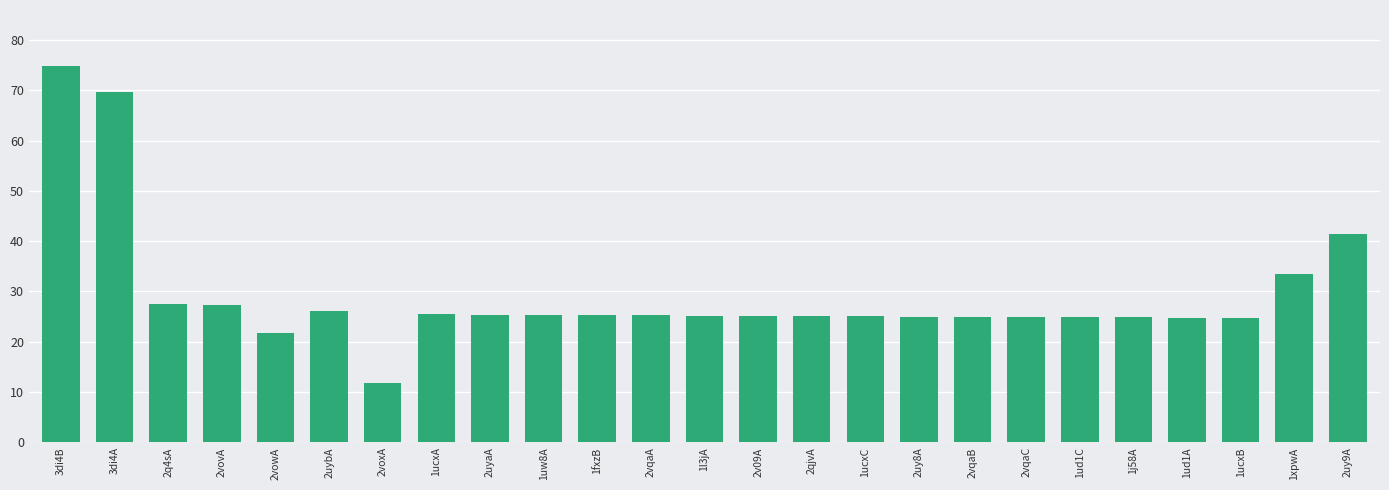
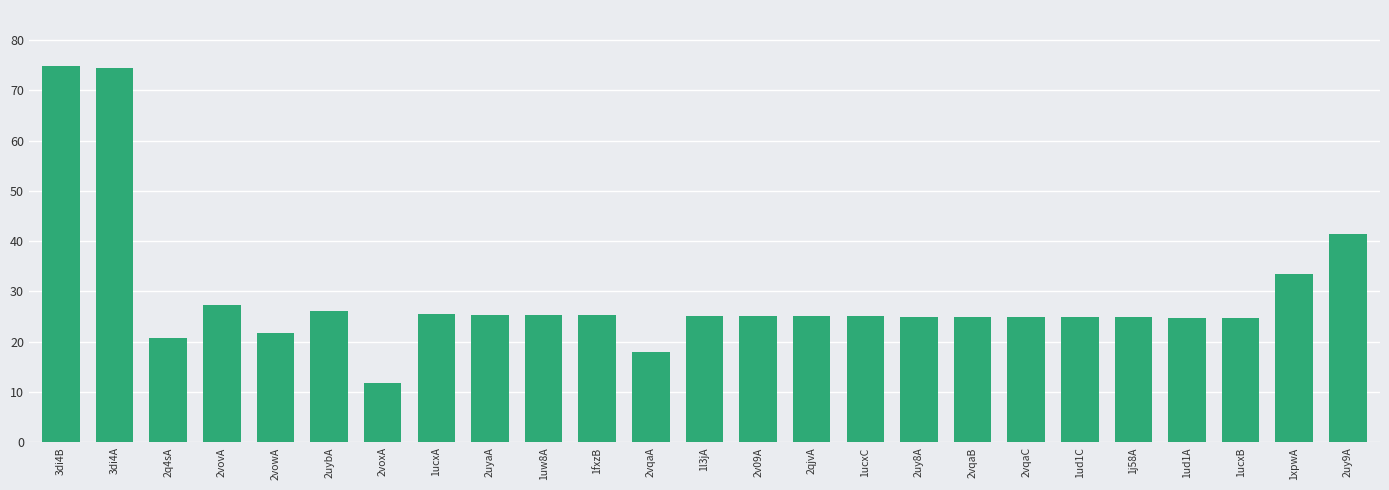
  {
    "3di4B": 75,
-   "3di4A": 70,
-   "2q4sA": 27,
+   "3di4A": 74,
+   "2q4sA": 21,
    "2vovA": 27,
    "2vowA": 22,
    "2uybA": 26,
    "2voxA": 12,
    "1ucxA": 26,
    "2uyaA": 25,
    "1uw8A": 25,
    "1fxzB": 25,
-   "2vqaA": 25,
+   "2vqaA": 18,
    "1l3jA": 25,
    "2v09A": 25,
    "2qjvA": 25,
    "1ucxC": 25,
    "2uy8A": 25,
    "2vqaB": 25,
    "2vqaC": 25,
    "1ud1C": 25,
    "1j58A": 25,
    "1ud1A": 25,
    "1ucxB": 25,
    "1xpwA": 34,
    "2uy9A": 41
  }
